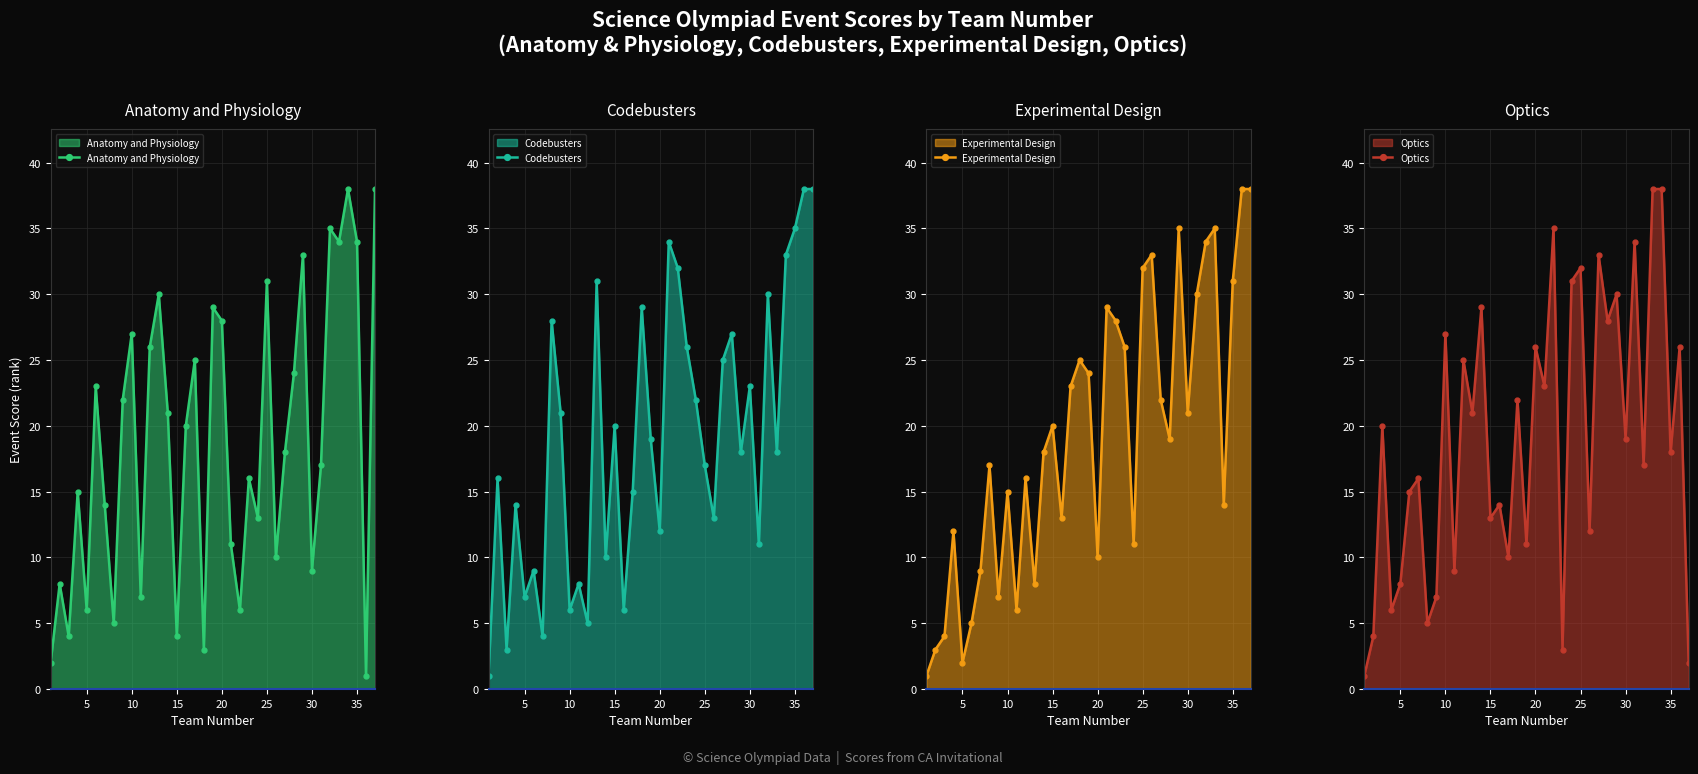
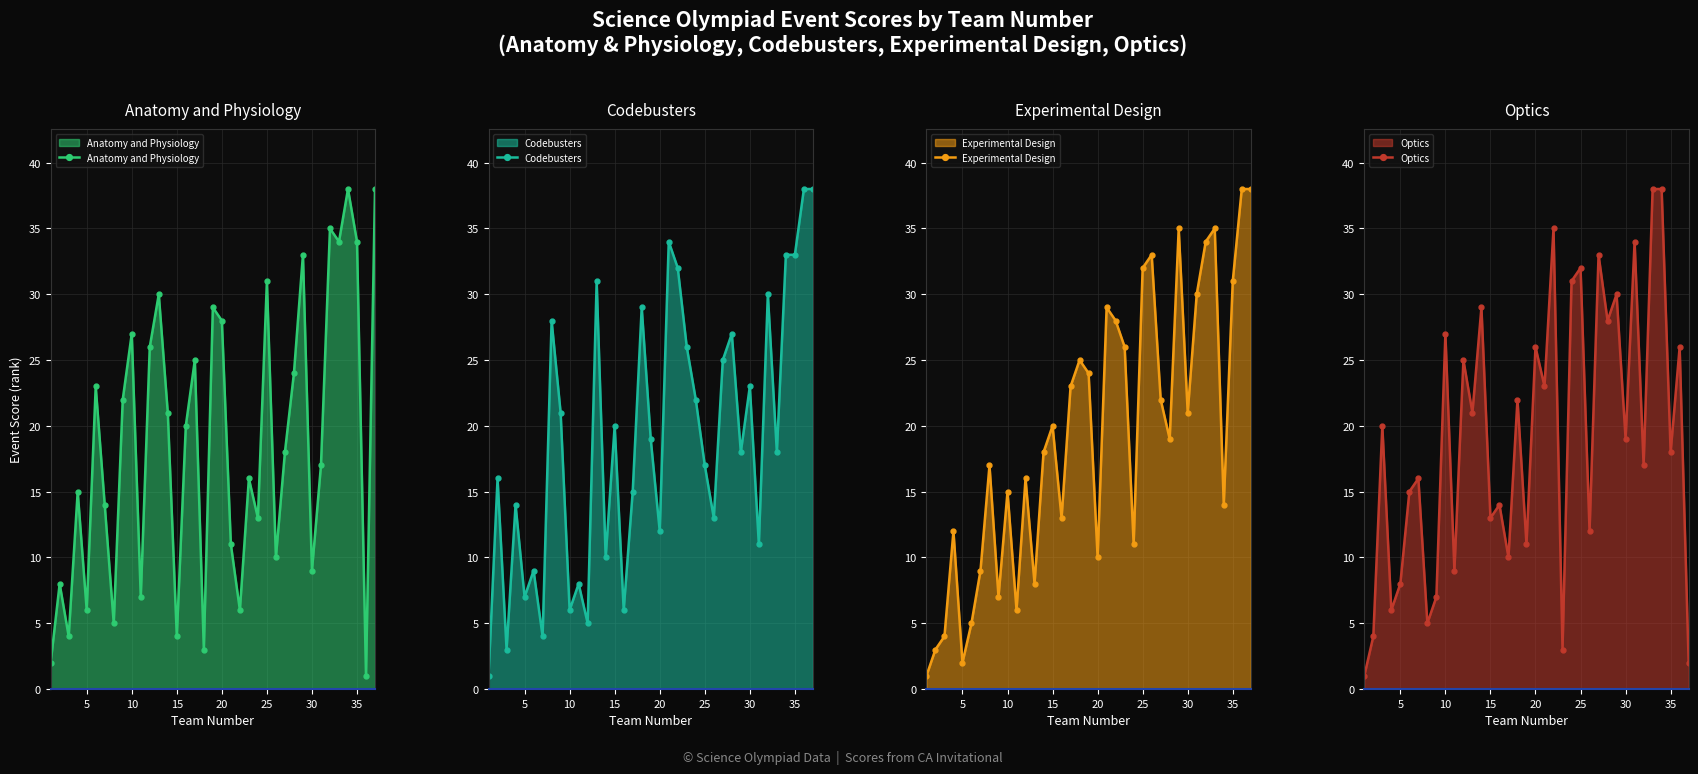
  {
    "Anatomy and Physiology": {
      "5": 6.0,
      "10": 27.0,
      "15": 4.0,
      "20": 28.0,
      "25": 31.0,
      "30": 9.0,
      "35": 34.0
    },
    "Codebusters": {
      "5": 7,
      "10": 6,
      "15": 20,
      "20": 12,
      "25": 17,
      "30": 23,
-     "35": 35
+     "35": 33
    },
    "Experimental Design": {
      "5": 2.0,
      "10": 15.0,
      "15": 20.0,
      "20": 10.0,
      "25": 32.0,
      "30": 21.0,
      "35": 31.0
    },
    "Optics": {
      "5": 8.0,
      "10": 27.0,
      "15": 13.0,
      "20": 26.0,
      "25": 32.0,
      "30": 19.0,
      "35": 18.0
    }
  }
